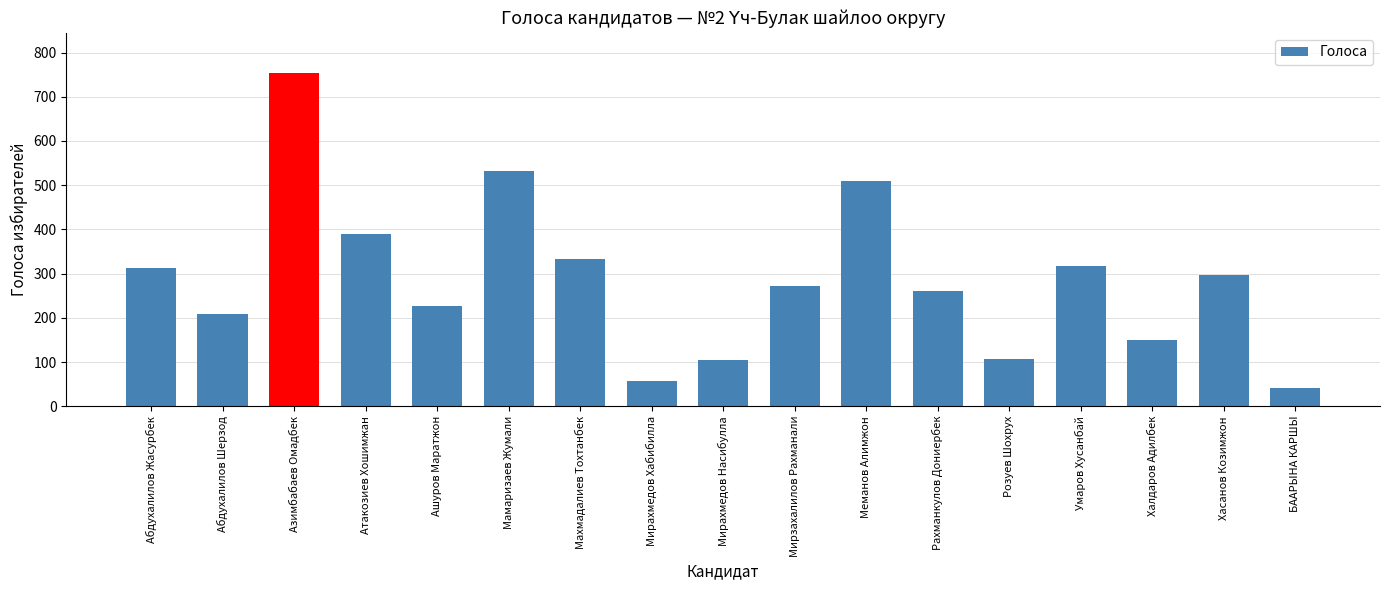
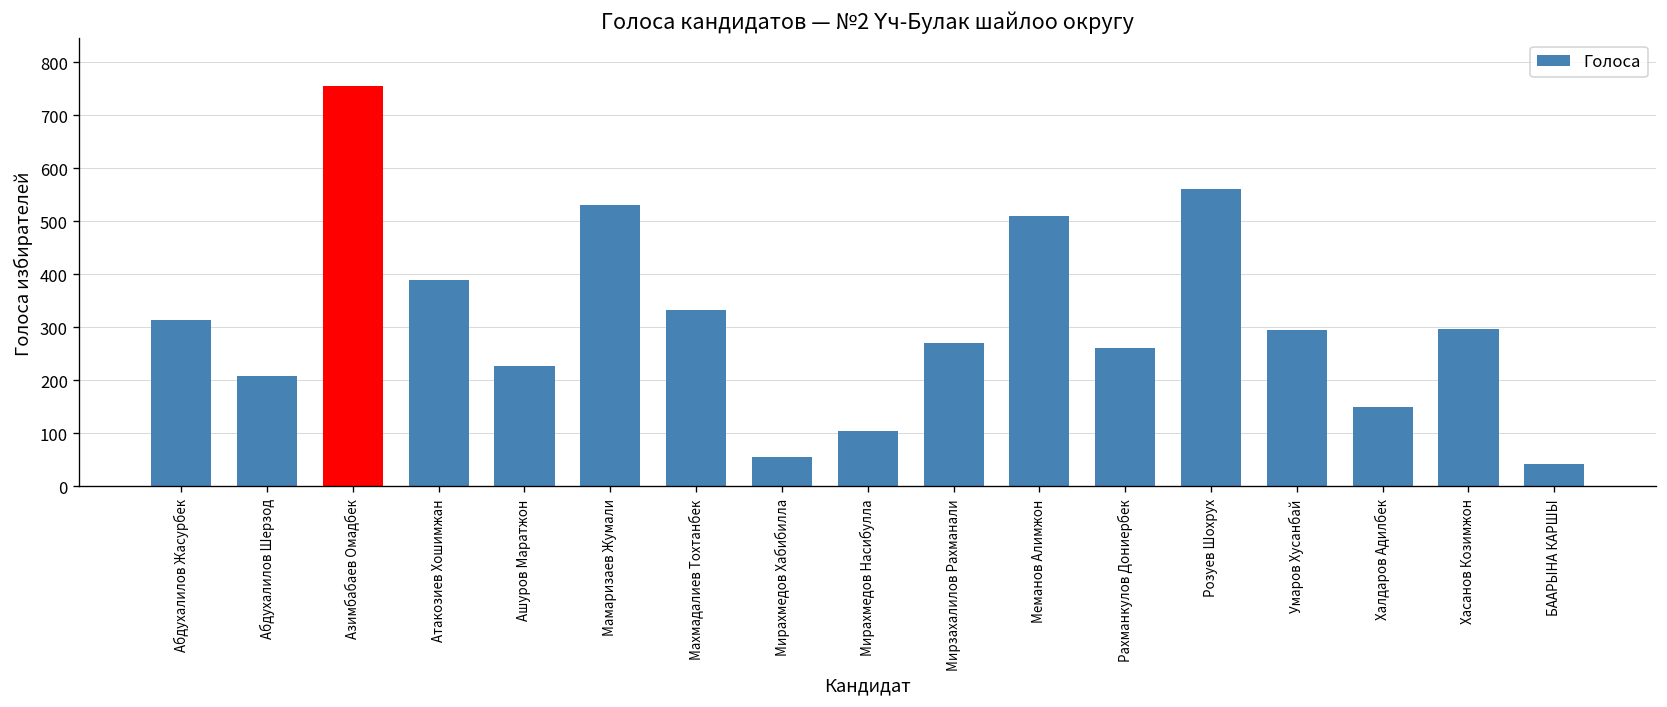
  {
    "Абдухалилов Жасурбек": 310,
    "Абдухалилов Шерзод": 210,
    "Азимбабаев Омадбек": 750,
    "Атакозиев Хошимжан": 390,
    "Ашуров Маратжон": 230,
    "Мамаризаев Жумали": 530,
    "Махмадалиев Тохтанбек": 330,
    "Мирахмедов Хабибилла": 60,
    "Мирахмедов Насибулла": 110,
    "Мирзахалилов Рахманали": 270,
    "Меманов Алимжон": 510,
    "Рахманкулов Дониербек": 260,
-   "Розуев Шохрух": 110,
-   "Умаров Хусанбай": 320,
+   "Розуев Шохрух": 560,
+   "Умаров Хусанбай": 300,
    "Халдаров Адилбек": 150,
    "Хасанов Козимжон": 300,
    "БААРЫНА КАРШЫ": 40
  }
